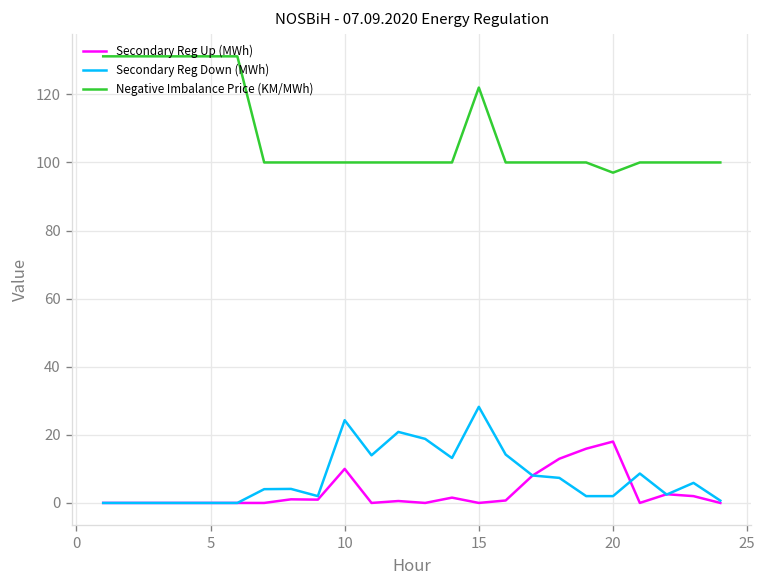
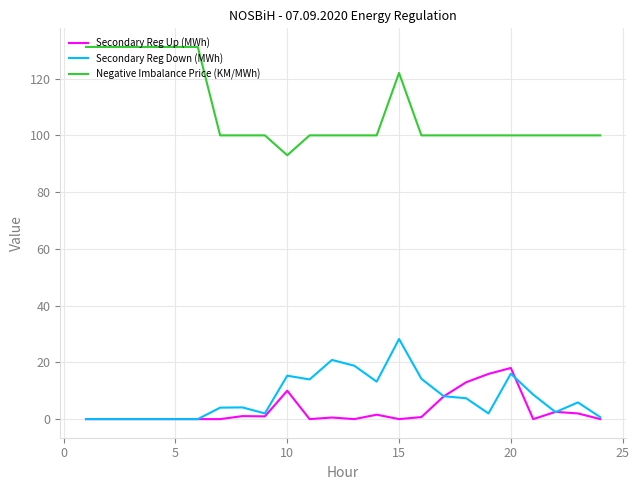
  {
    "Secondary Reg Up (MWh)": {
      "10": 10,
      "15": 0,
      "20": 18
    },
    "Secondary Reg Down (MWh)": {
-     "10": 24,
+     "10": 15,
      "15": 28,
-     "20": 2
+     "20": 16
    },
    "Negative Imbalance Price (KM/MWh)": {
      "5": 131,
-     "10": 100,
+     "10": 93,
      "15": 122,
-     "20": 97
+     "20": 100
    }
  }
